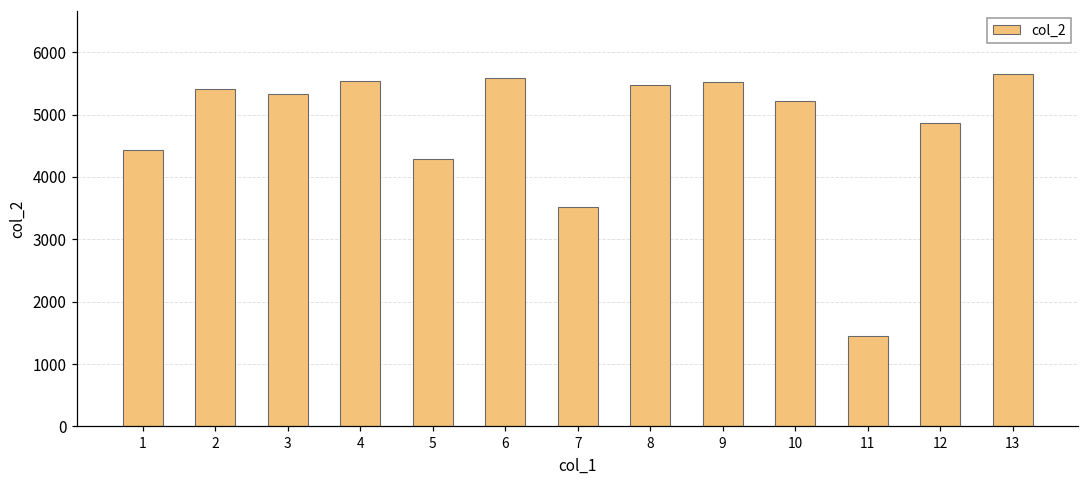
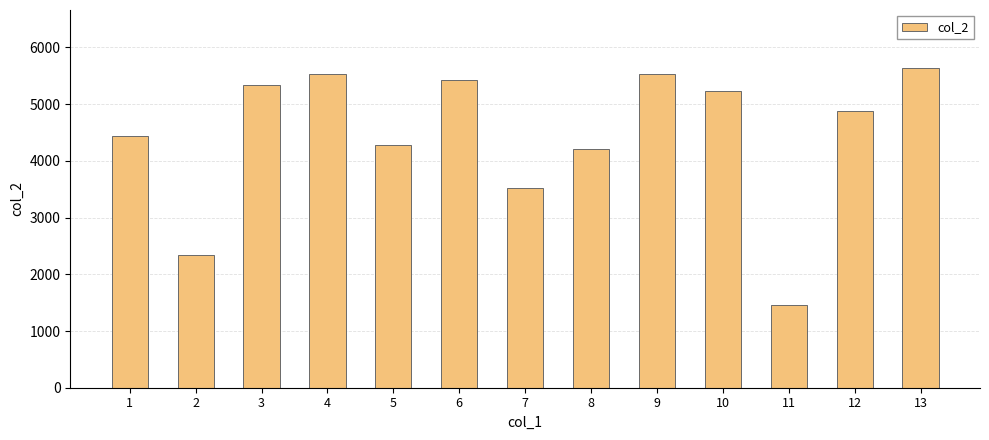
  {
    "1": 4400,
-   "2": 5400,
+   "2": 2300,
    "3": 5300,
    "4": 5500,
    "5": 4300,
-   "6": 5600,
+   "6": 5400,
    "7": 3500,
-   "8": 5500,
+   "8": 4200,
    "9": 5500,
    "10": 5200,
    "11": 1500,
    "12": 4900,
    "13": 5600
  }
